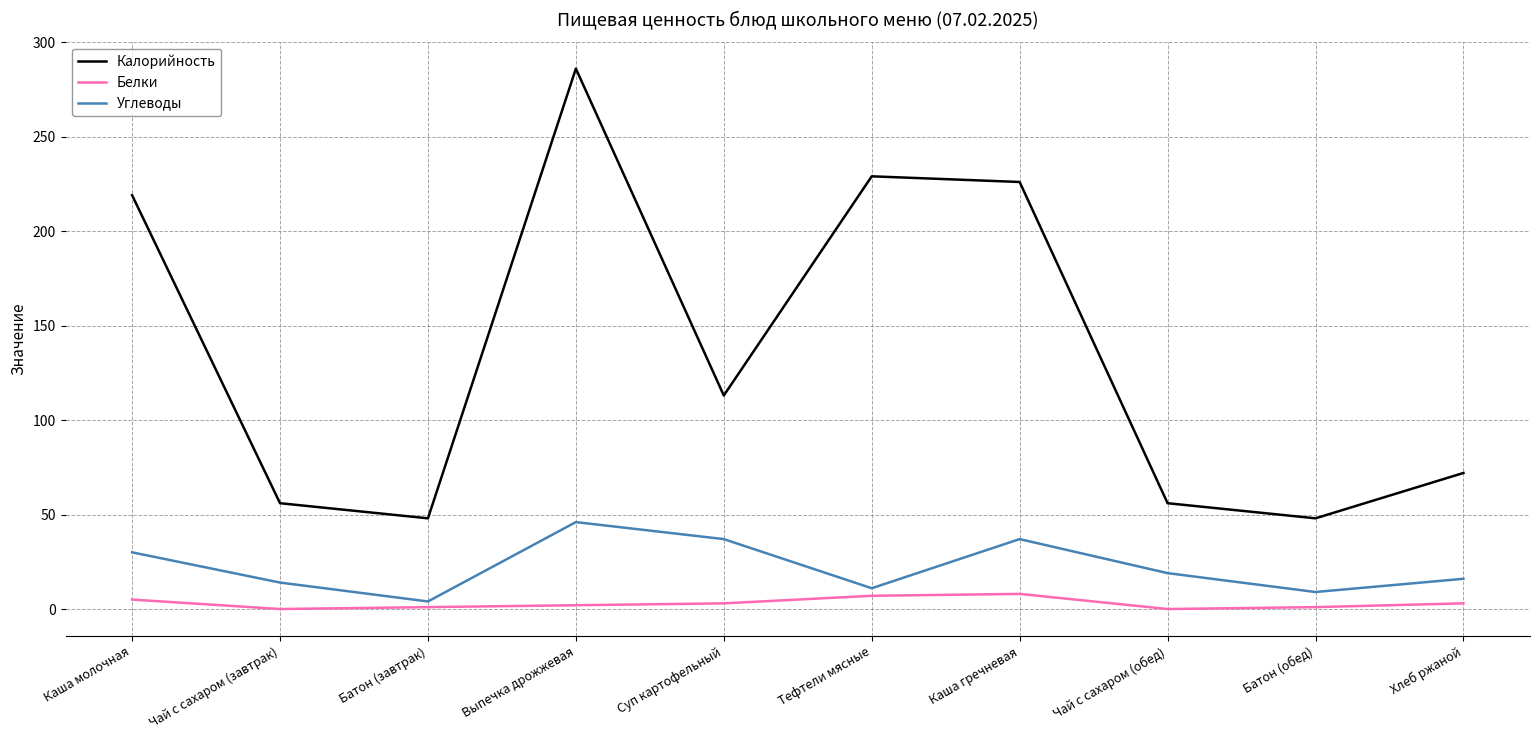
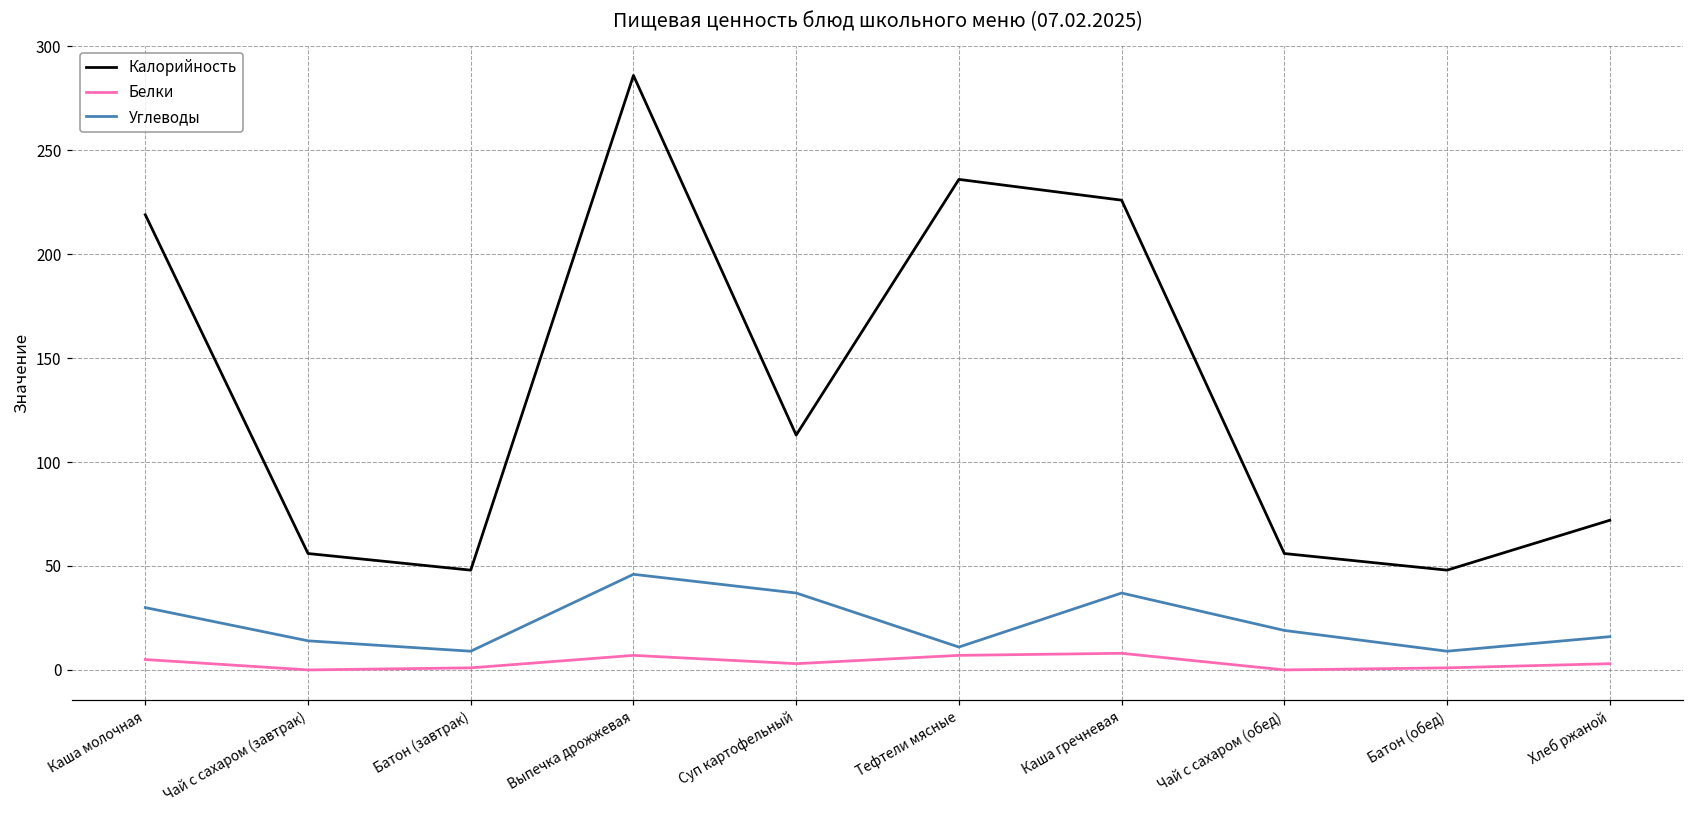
  {
    "Калорийность": {
      "Каша молочная": 219,
      "Чай с сахаром (завтрак)": 56,
      "Батон (завтрак)": 48,
      "Выпечка дрожжевая": 286,
      "Суп картофельный": 113,
-     "Тефтели мясные": 229,
+     "Тефтели мясные": 236,
      "Каша гречневая": 226,
      "Чай с сахаром (обед)": 56,
      "Батон (обед)": 48,
      "Хлеб ржаной": 72
    },
    "Белки": {
      "Каша молочная": 5,
      "Чай с сахаром (завтрак)": 0,
      "Батон (завтрак)": 1,
-     "Выпечка дрожжевая": 2,
+     "Выпечка дрожжевая": 7,
      "Суп картофельный": 3,
      "Тефтели мясные": 7,
      "Каша гречневая": 8,
      "Чай с сахаром (обед)": 0,
      "Батон (обед)": 1,
      "Хлеб ржаной": 3
    },
    "Углеводы": {
      "Каша молочная": 30,
      "Чай с сахаром (завтрак)": 14,
-     "Батон (завтрак)": 4,
+     "Батон (завтрак)": 9,
      "Выпечка дрожжевая": 46,
      "Суп картофельный": 37,
      "Тефтели мясные": 11,
      "Каша гречневая": 37,
      "Чай с сахаром (обед)": 19,
      "Батон (обед)": 9,
      "Хлеб ржаной": 16
    }
  }
